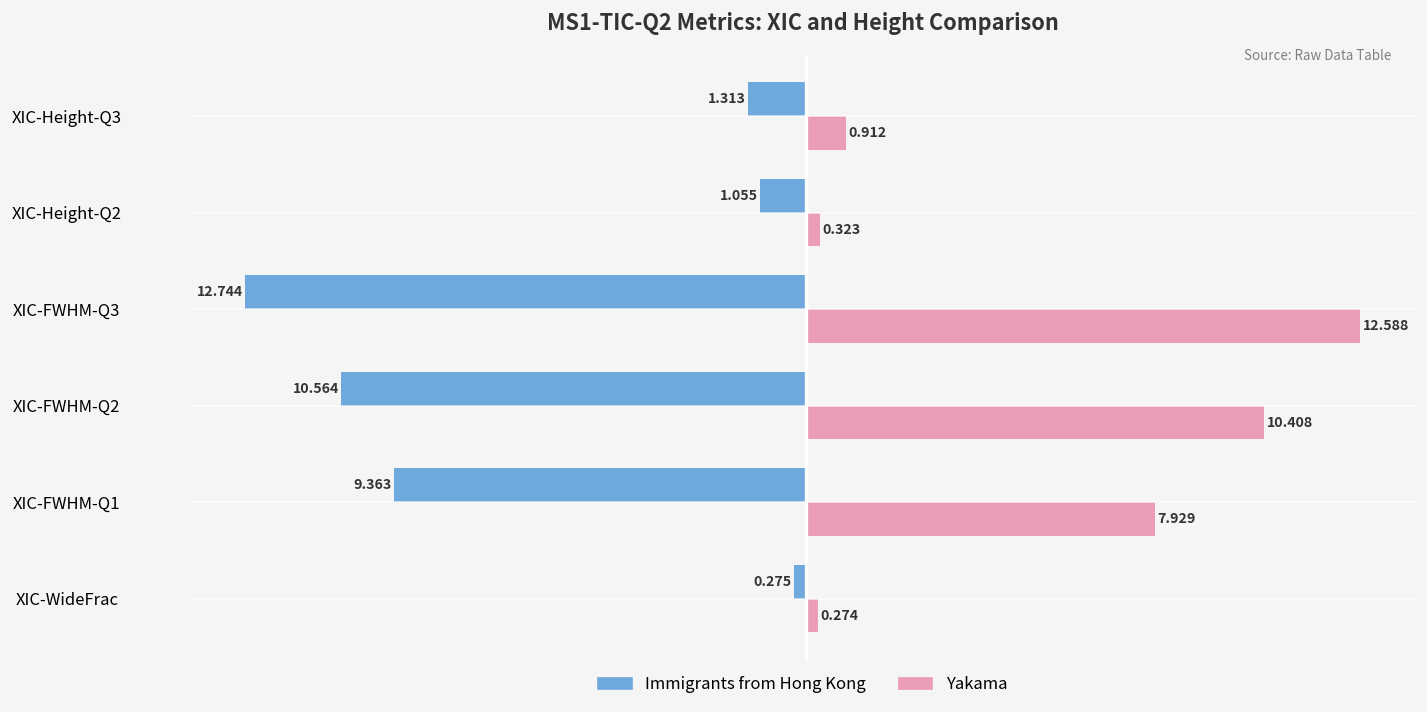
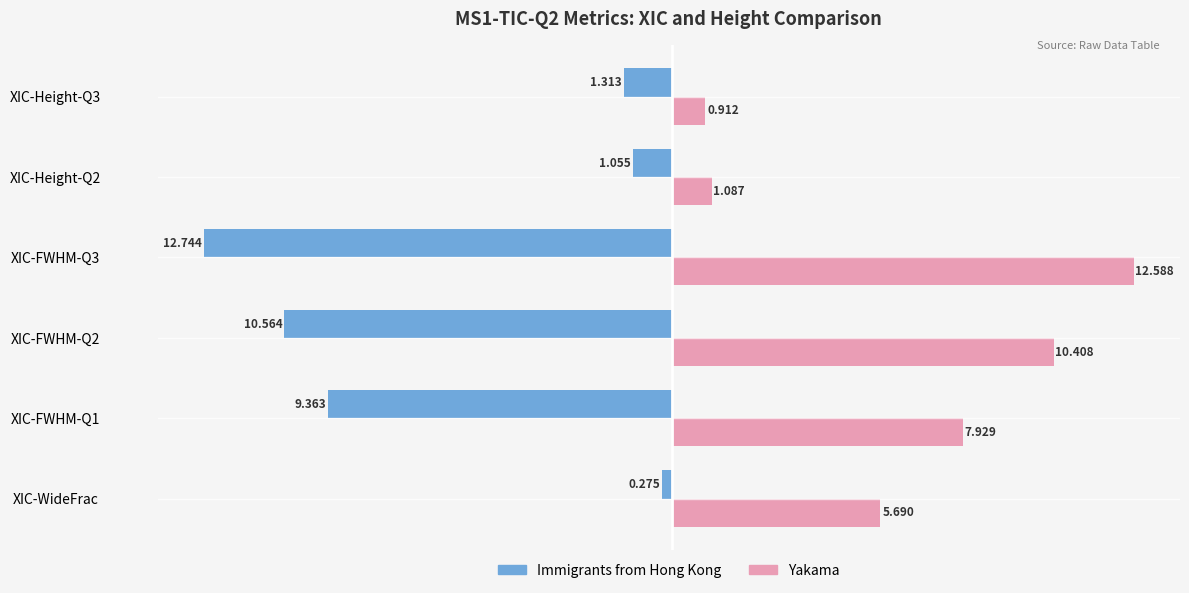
  {
    "Yakama": {
      "XIC-Height-Q3": 0.912,
-     "XIC-Height-Q2": 0.323,
+     "XIC-Height-Q2": 1.087,
      "XIC-FWHM-Q3": 12.588,
      "XIC-FWHM-Q2": 10.408,
      "XIC-FWHM-Q1": 7.929,
-     "XIC-WideFrac": 0.274
+     "XIC-WideFrac": 5.690
    }
  }
